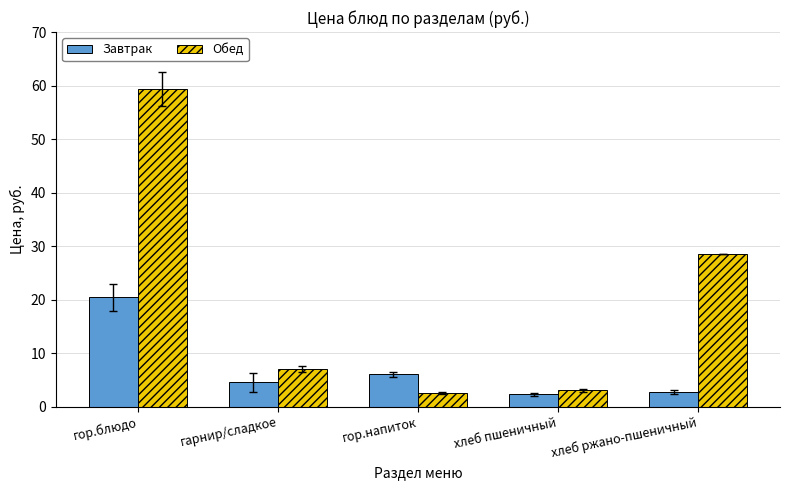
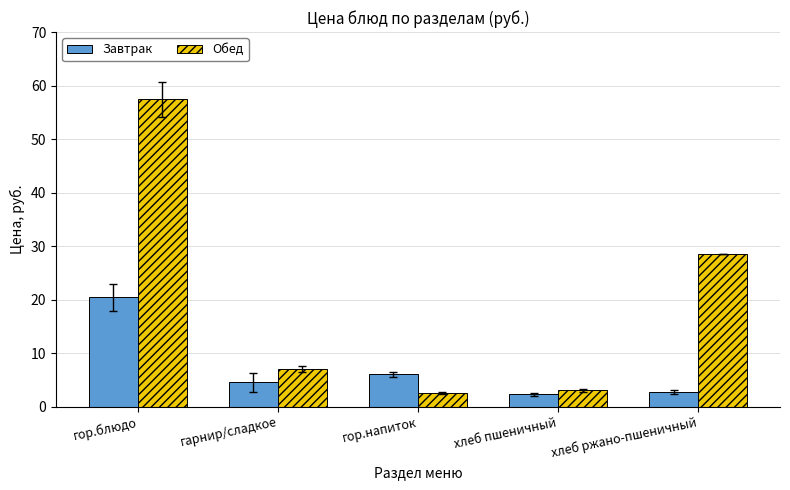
  {
    "Завтрак": {
      "гор.блюдо": 20,
      "гарнир/сладкое": 5,
      "гор.напиток": 6,
      "хлеб пшеничный": 2,
      "хлеб ржано-пшеничный": 3
    },
    "Обед": {
-     "гор.блюдо": 59,
+     "гор.блюдо": 57,
      "гарнир/сладкое": 7,
      "гор.напиток": 3,
      "хлеб пшеничный": 3,
      "хлеб ржано-пшеничный": 29
    }
  }
